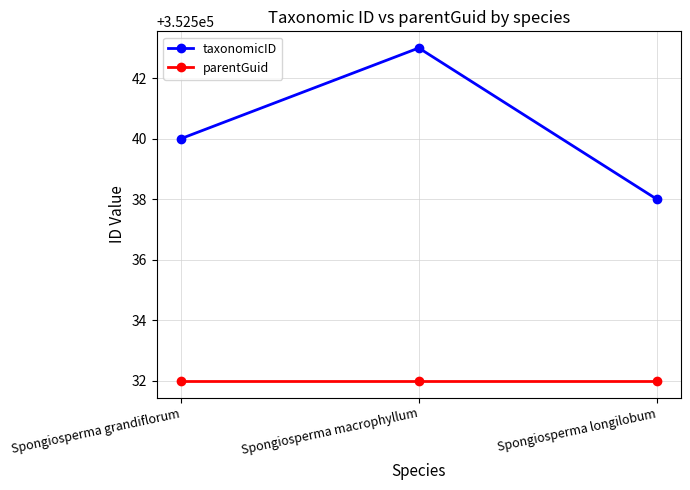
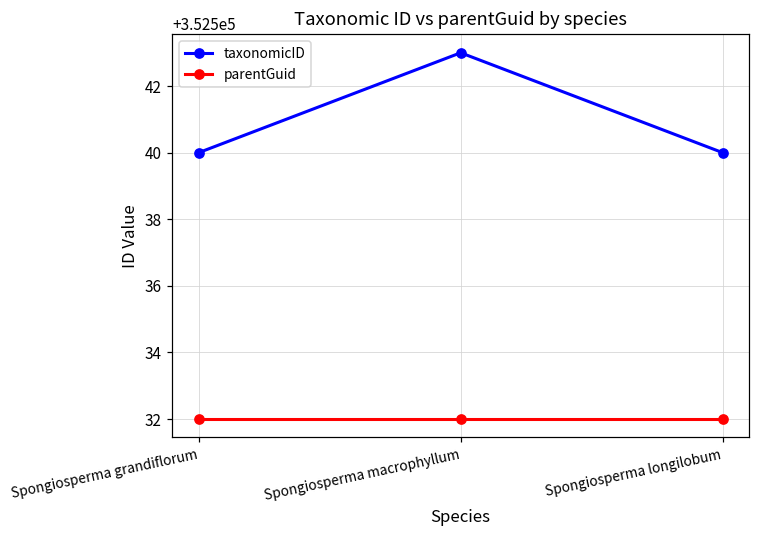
  {
    "taxonomicID": {
      "Spongiosperma grandiflorum": 352540,
      "Spongiosperma macrophyllum": 352543,
-     "Spongiosperma longilobum": 352538
+     "Spongiosperma longilobum": 352540
    },
    "parentGuid": {
      "Spongiosperma grandiflorum": 352532,
      "Spongiosperma macrophyllum": 352532,
      "Spongiosperma longilobum": 352532
    }
  }
